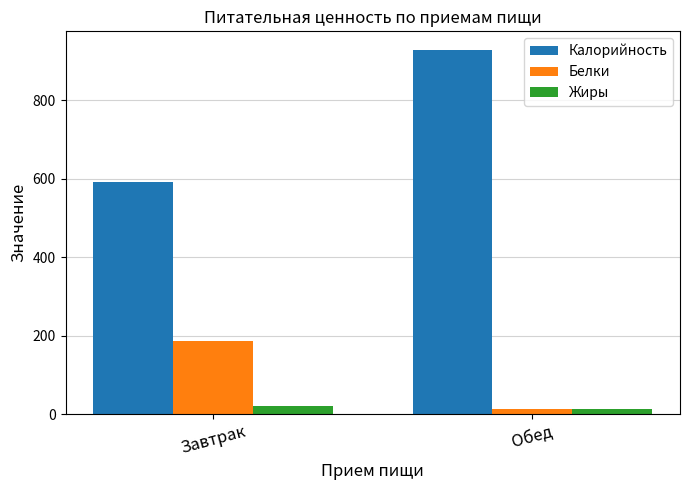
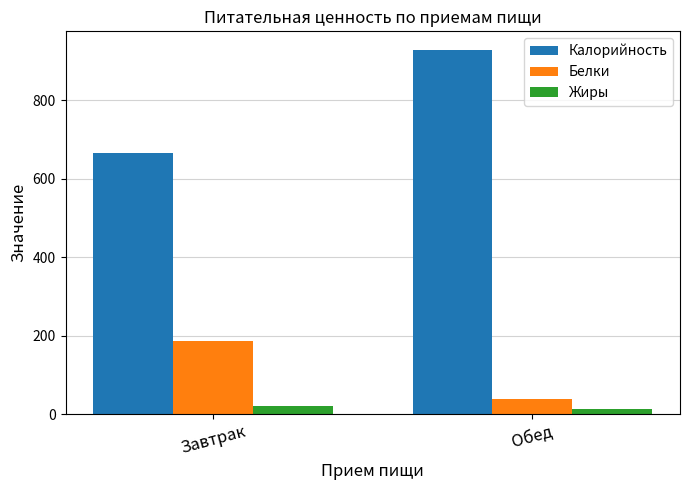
  {
    "Калорийность": {
-     "Завтрак": 590,
+     "Завтрак": 670,
      "Обед": 930
    },
    "Белки": {
      "Завтрак": 190,
-     "Обед": 10
+     "Обед": 40
    },
    "Жиры": {
      "Завтрак": 20,
      "Обед": 10
    }
  }
